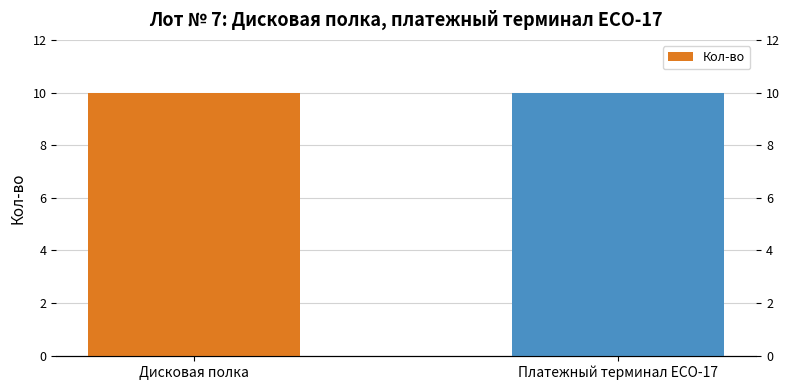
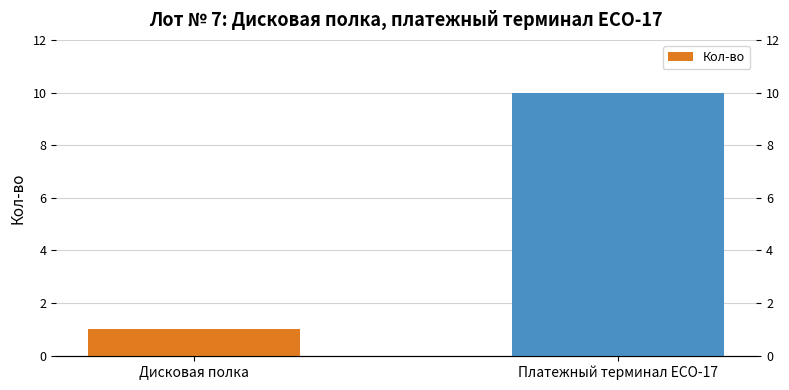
  {
-   "Дисковая полка": 10,
+   "Дисковая полка": 1,
    "Платежный терминал ECO-17": 10
  }
